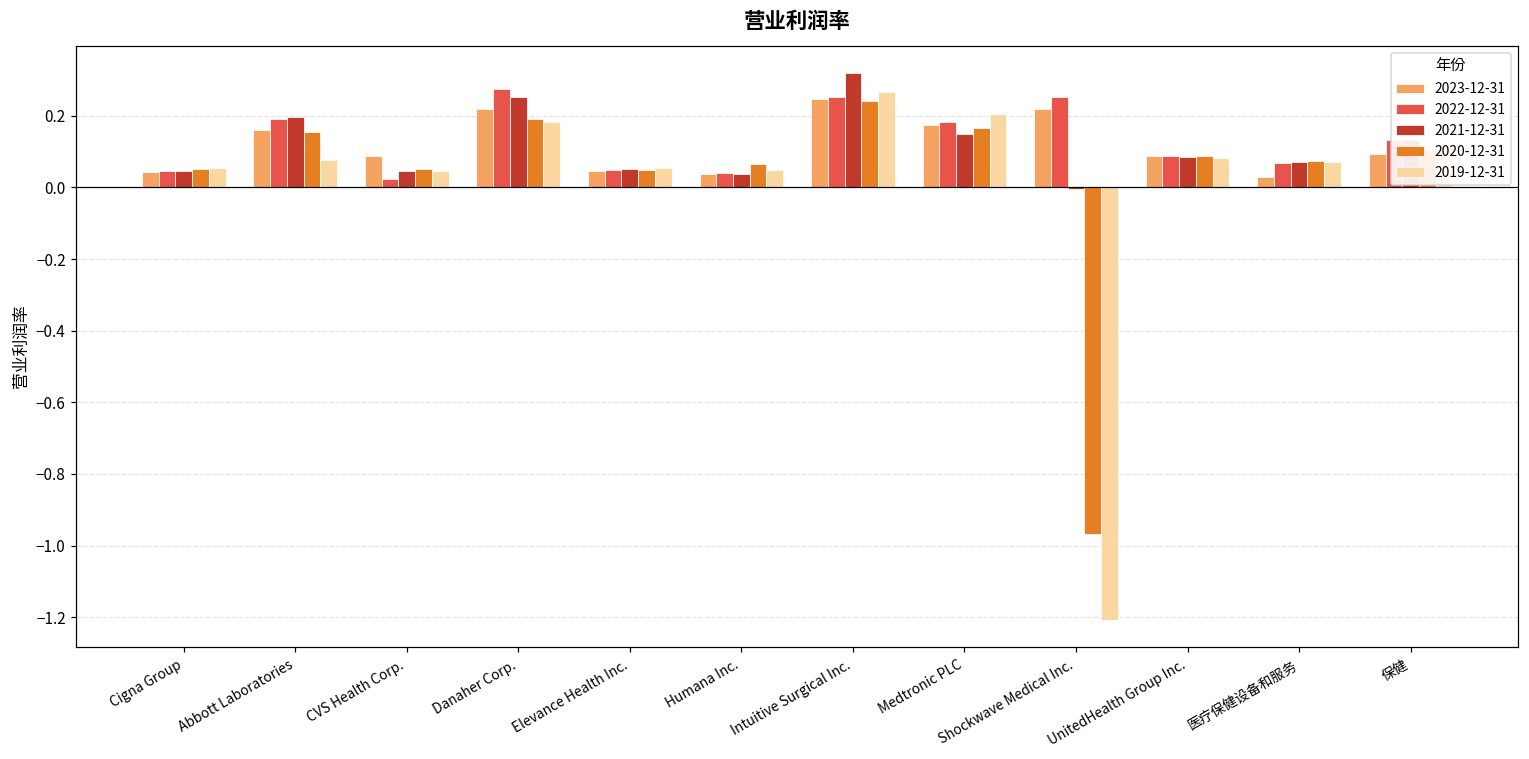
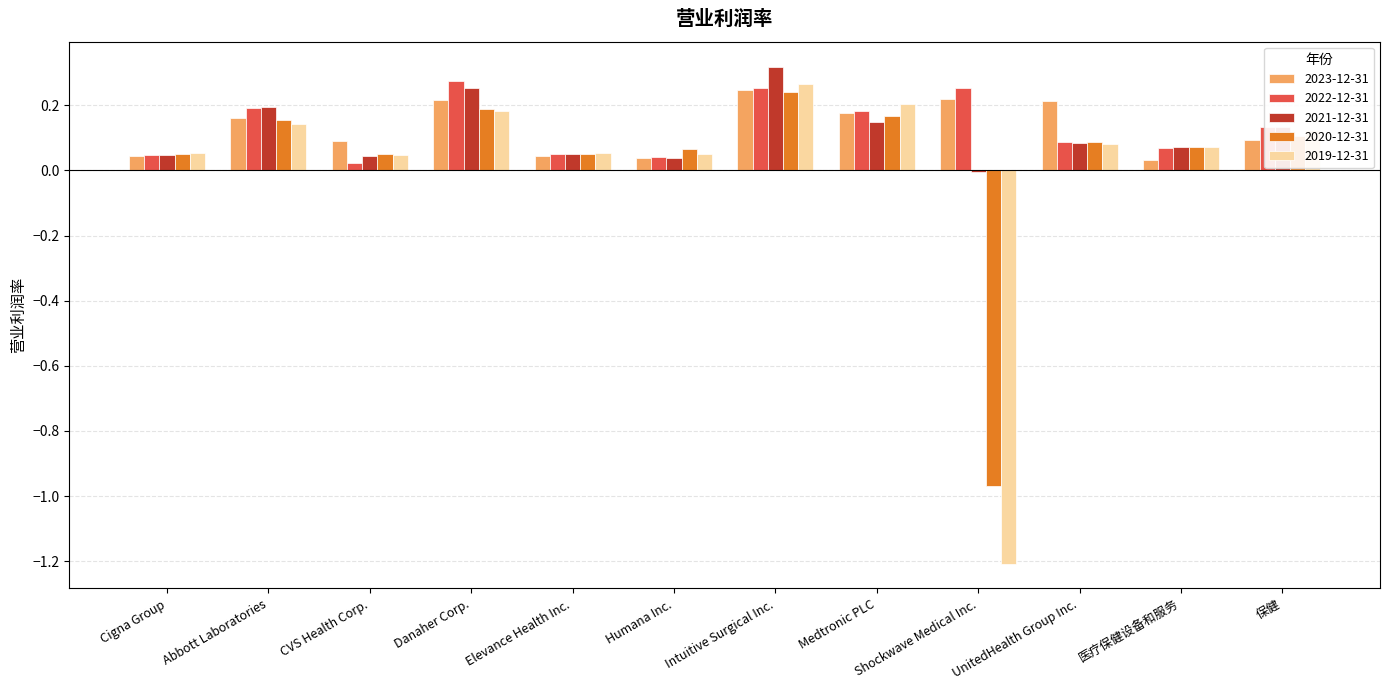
  {
    "2023-12-31": {
      "Cigna Group": 0.04,
      "Abbott Laboratories": 0.16,
      "CVS Health Corp.": 0.09,
      "Danaher Corp.": 0.22,
      "Elevance Health Inc.": 0.04,
      "Humana Inc.": 0.04,
      "Intuitive Surgical Inc.": 0.25,
      "Medtronic PLC": 0.18,
      "Shockwave Medical Inc.": 0.22,
-     "UnitedHealth Group Inc.": 0.09,
+     "UnitedHealth Group Inc.": 0.21,
      "医疗保健设备和服务": 0.03,
      "保健": 0.09
    },
    "2019-12-31": {
      "Cigna Group": 0.05,
-     "Abbott Laboratories": 0.08,
+     "Abbott Laboratories": 0.14,
      "CVS Health Corp.": 0.05,
      "Danaher Corp.": 0.18,
      "Elevance Health Inc.": 0.05,
      "Humana Inc.": 0.05,
      "Intuitive Surgical Inc.": 0.27,
      "Medtronic PLC": 0.21,
      "Shockwave Medical Inc.": -1.21,
      "UnitedHealth Group Inc.": 0.08,
      "医疗保健设备和服务": 0.07
    }
  }
